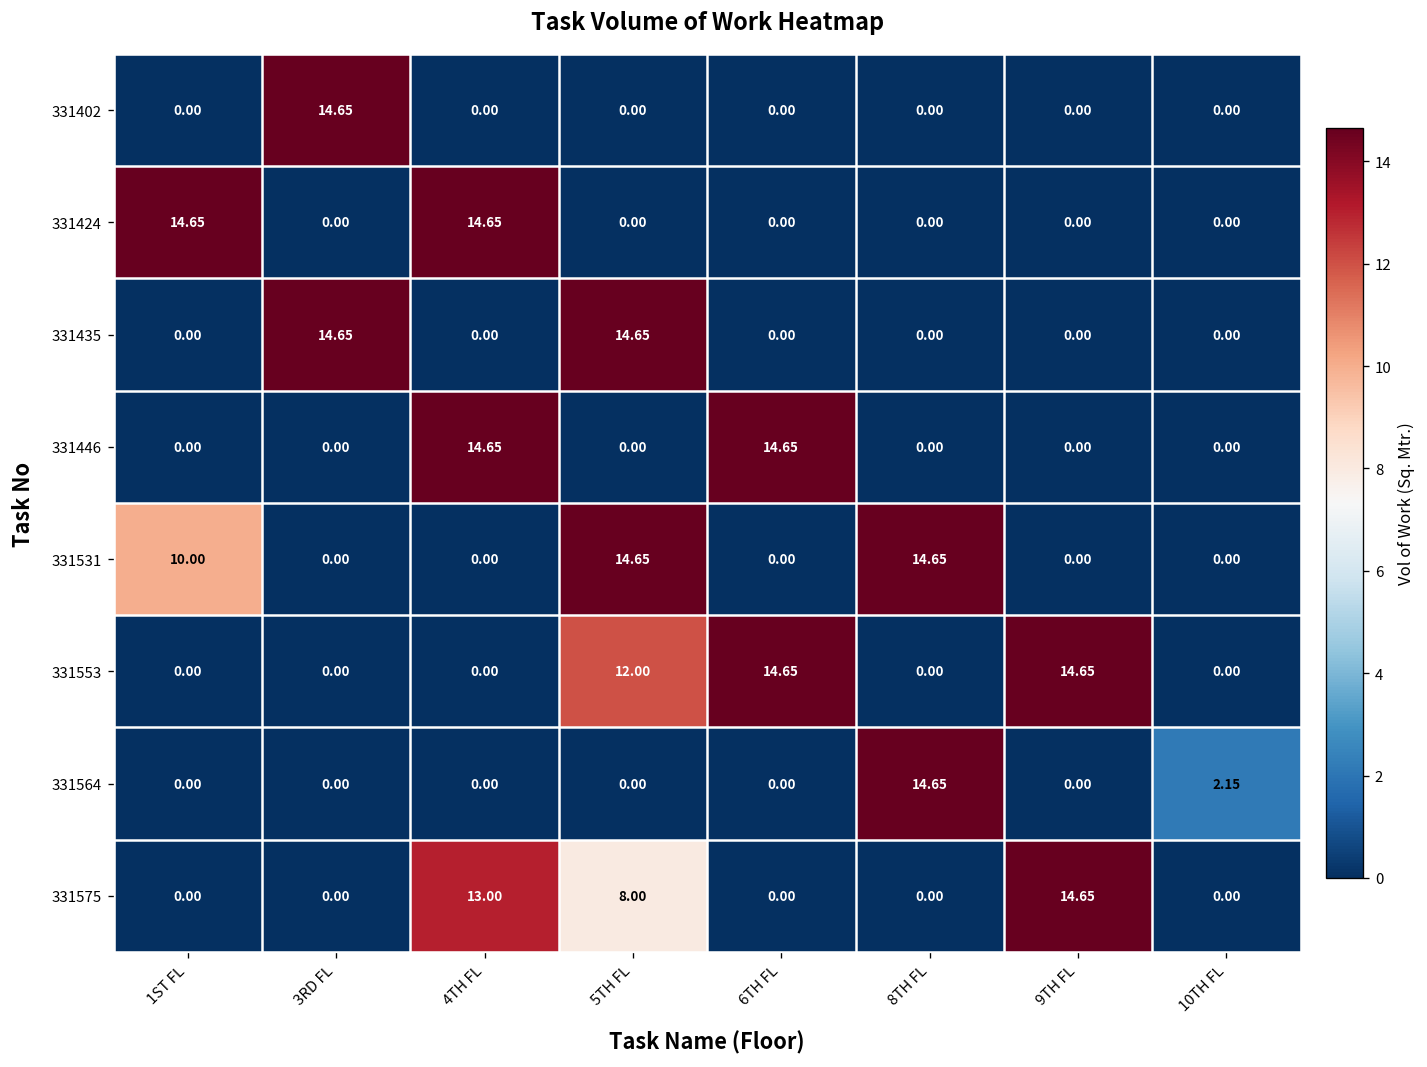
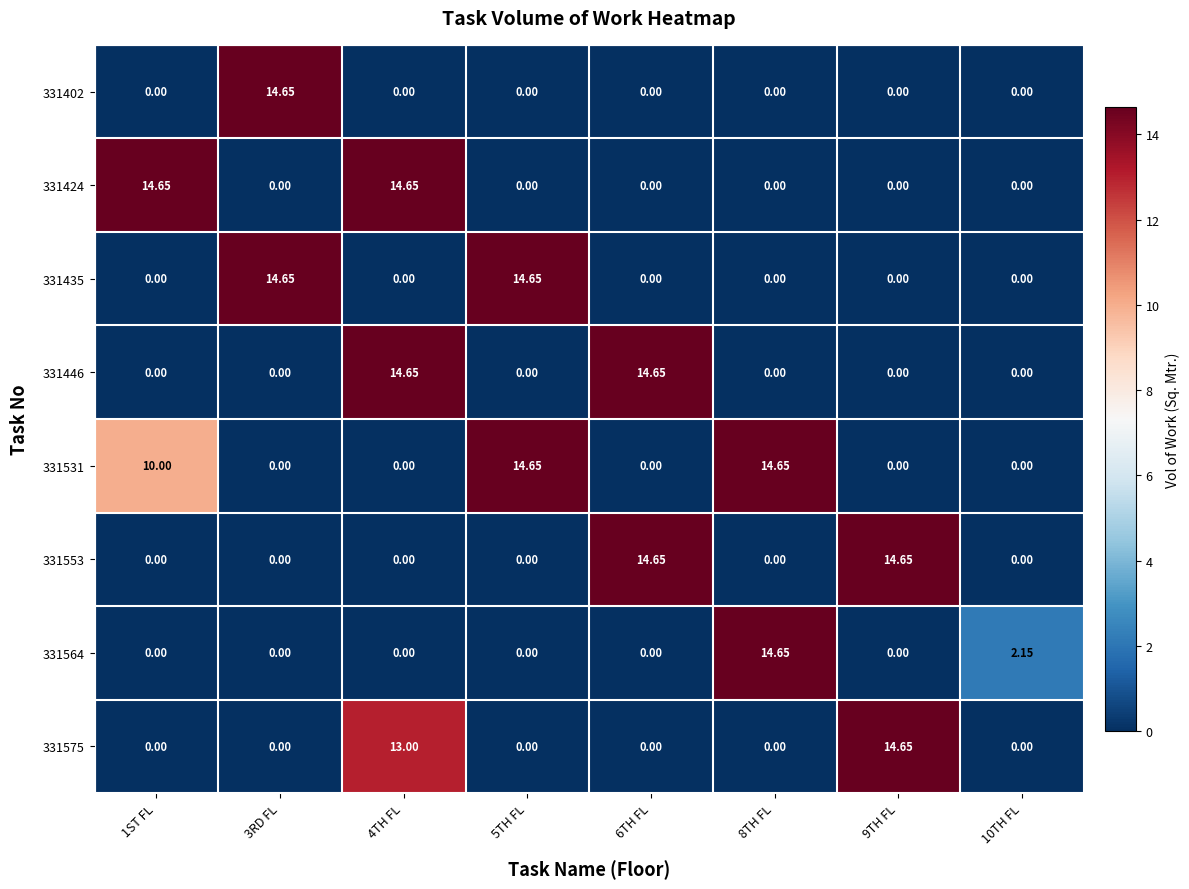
  {
    "331402": {
      "1ST FL": 0.00,
      "3RD FL": 14.65,
      "4TH FL": 0.00,
      "5TH FL": 0.00,
      "6TH FL": 0.00,
      "8TH FL": 0.00,
      "9TH FL": 0.00,
      "10TH FL": 0.00
    },
    "331424": {
      "1ST FL": 14.65,
      "3RD FL": 0.00,
      "4TH FL": 14.65,
      "5TH FL": 0.00,
      "6TH FL": 0.00,
      "8TH FL": 0.00,
      "9TH FL": 0.00,
      "10TH FL": 0.00
    },
    "331435": {
      "1ST FL": 0.00,
      "3RD FL": 14.65,
      "4TH FL": 0.00,
      "5TH FL": 14.65,
      "6TH FL": 0.00,
      "8TH FL": 0.00,
      "9TH FL": 0.00,
      "10TH FL": 0.00
    },
    "331446": {
      "1ST FL": 0.00,
      "3RD FL": 0.00,
      "4TH FL": 14.65,
      "5TH FL": 0.00,
      "6TH FL": 14.65,
      "8TH FL": 0.00,
      "9TH FL": 0.00,
      "10TH FL": 0.00
    },
    "331531": {
      "1ST FL": 10.00,
      "3RD FL": 0.00,
      "4TH FL": 0.00,
      "5TH FL": 14.65,
      "6TH FL": 0.00,
      "8TH FL": 14.65,
      "9TH FL": 0.00,
      "10TH FL": 0.00
    },
    "331553": {
      "1ST FL": 0.00,
      "3RD FL": 0.00,
      "4TH FL": 0.00,
-     "5TH FL": 12.00,
+     "5TH FL": 0.00,
      "6TH FL": 14.65,
      "8TH FL": 0.00,
      "9TH FL": 14.65,
      "10TH FL": 0.00
    },
    "331564": {
      "1ST FL": 0.00,
      "3RD FL": 0.00,
      "4TH FL": 0.00,
      "5TH FL": 0.00,
      "6TH FL": 0.00,
      "8TH FL": 14.65,
      "9TH FL": 0.00,
      "10TH FL": 2.15
    },
    "331575": {
      "1ST FL": 0.00,
      "3RD FL": 0.00,
      "4TH FL": 13.00,
-     "5TH FL": 8.00,
+     "5TH FL": 0.00,
      "6TH FL": 0.00,
      "8TH FL": 0.00,
      "9TH FL": 14.65,
      "10TH FL": 0.00
    }
  }
